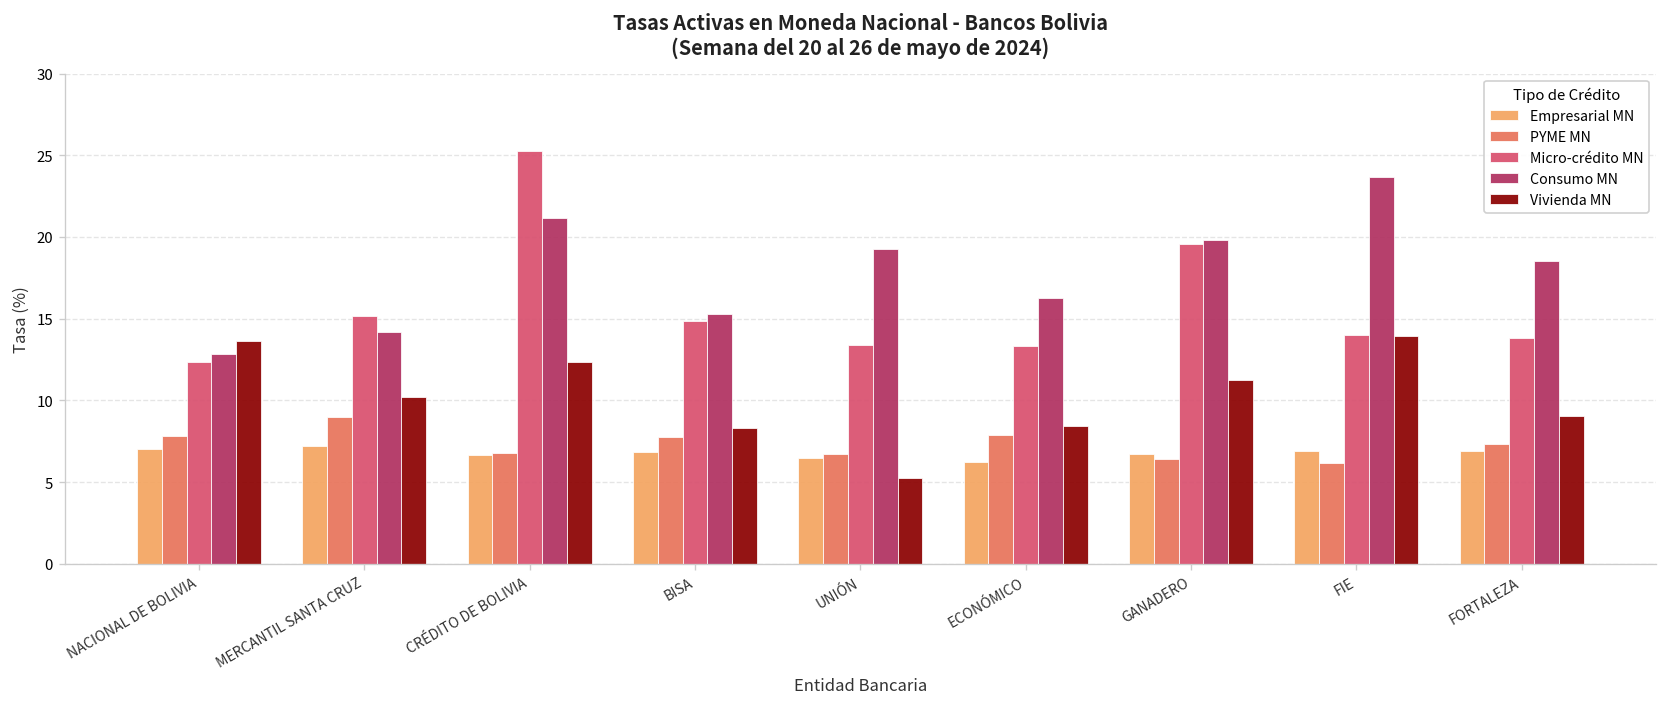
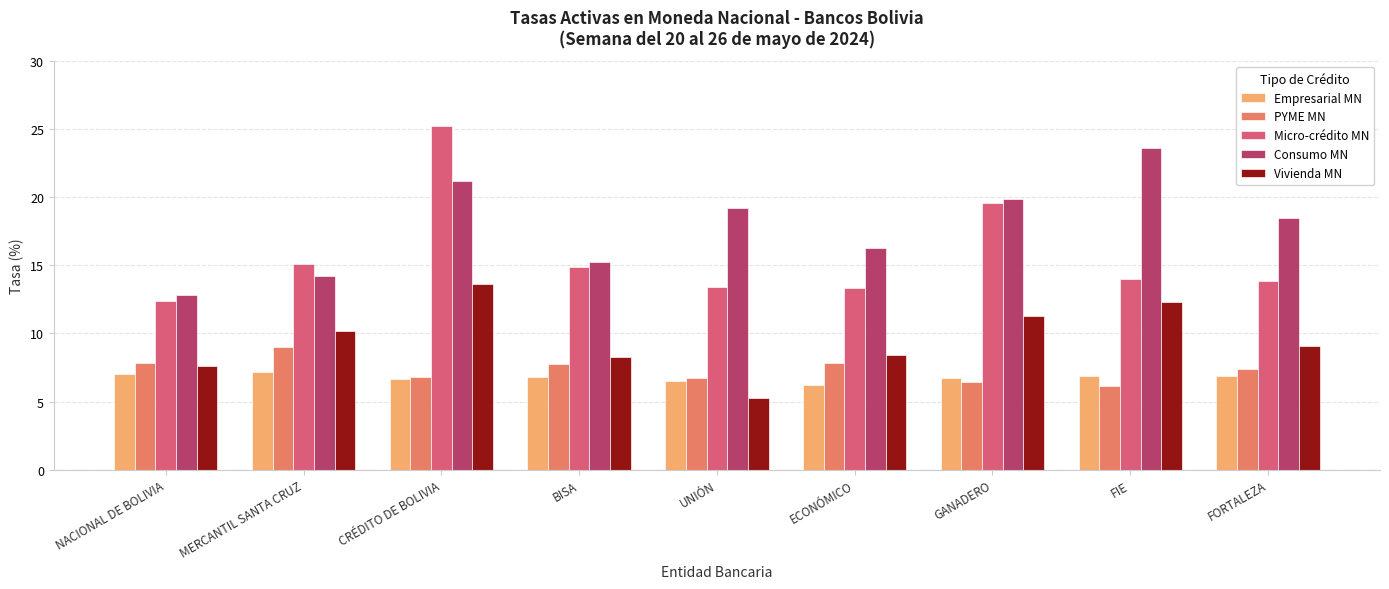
  {
    "Vivienda MN": {
-     "NACIONAL DE BOLIVIA": 13.6,
+     "NACIONAL DE BOLIVIA": 7.6,
      "MERCANTIL SANTA CRUZ": 10.2,
-     "CRÉDITO DE BOLIVIA": 12.4,
+     "CRÉDITO DE BOLIVIA": 13.6,
      "BISA": 8.3,
      "UNIÓN": 5.2,
      "ECONÓMICO": 8.4,
      "GANADERO": 11.3,
-     "FIE": 13.9,
+     "FIE": 12.3,
      "FORTALEZA": 9.0
    }
  }
